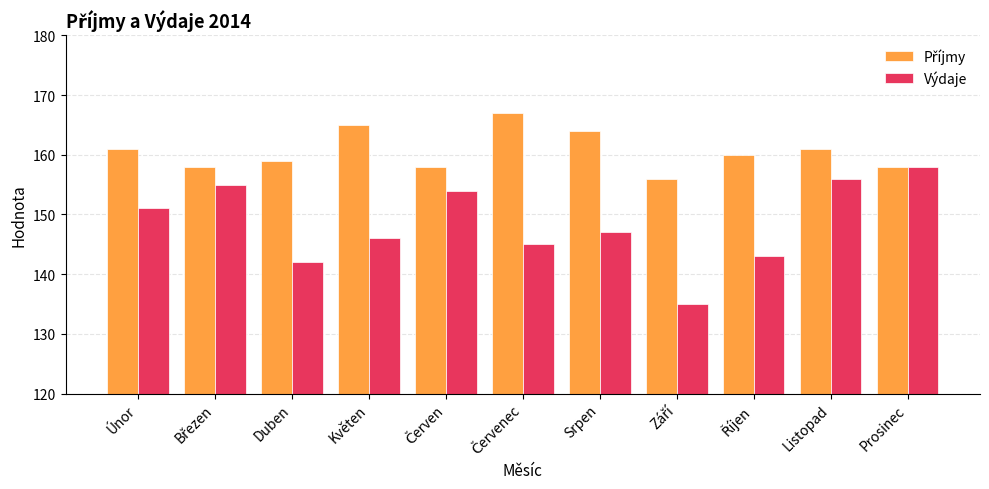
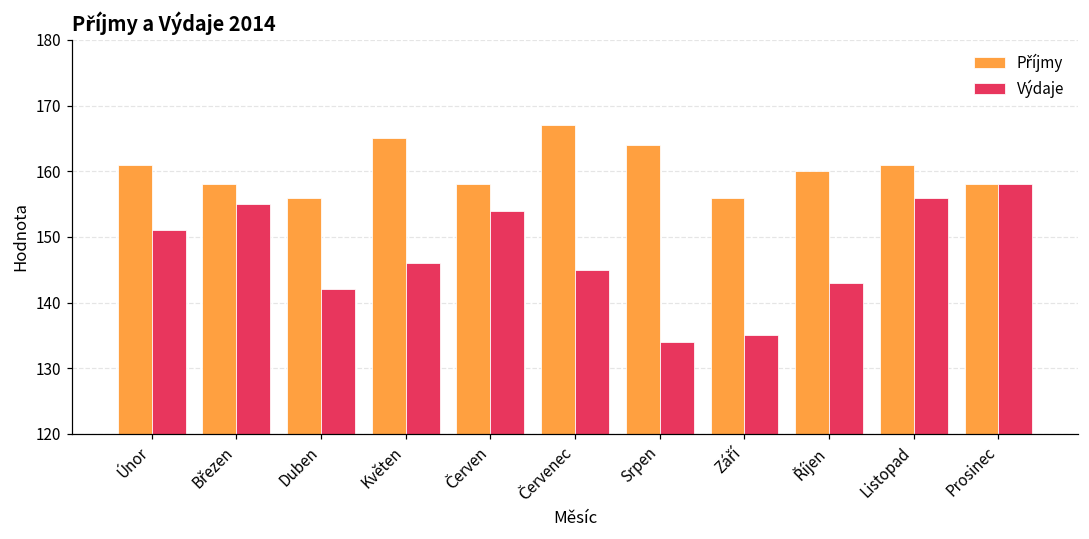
  {
    "Příjmy": {
      "Únor": 161,
      "Březen": 158,
-     "Duben": 159,
+     "Duben": 156,
      "Květen": 165,
      "Červen": 158,
      "Červenec": 167,
      "Srpen": 164,
      "Září": 156,
      "Říjen": 160,
      "Listopad": 161,
      "Prosinec": 158
    },
    "Výdaje": {
      "Únor": 151,
      "Březen": 155,
      "Duben": 142,
      "Květen": 146,
      "Červen": 154,
      "Červenec": 145,
-     "Srpen": 147,
+     "Srpen": 134,
      "Září": 135,
      "Říjen": 143,
      "Listopad": 156,
      "Prosinec": 158
    }
  }
